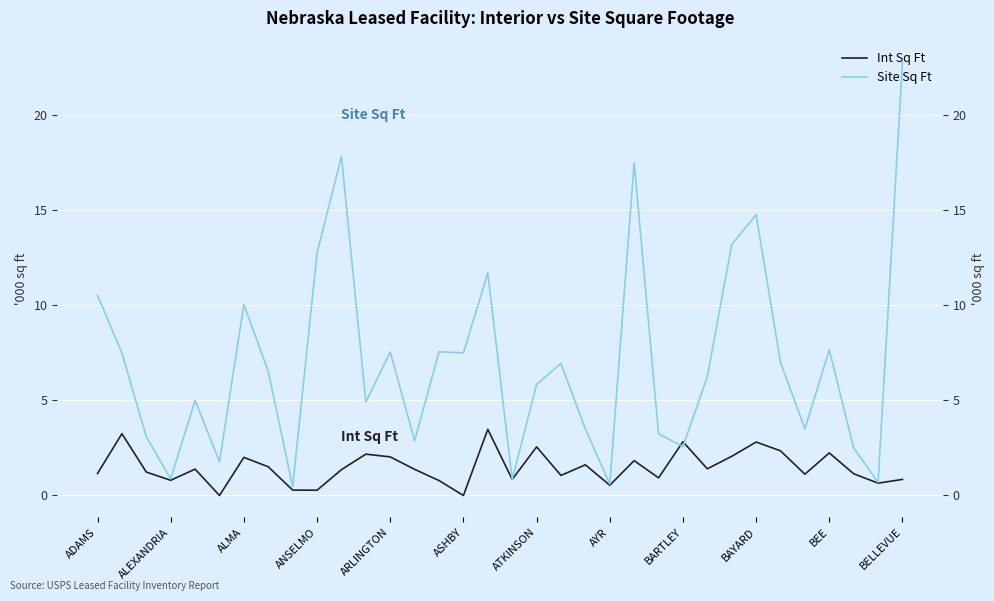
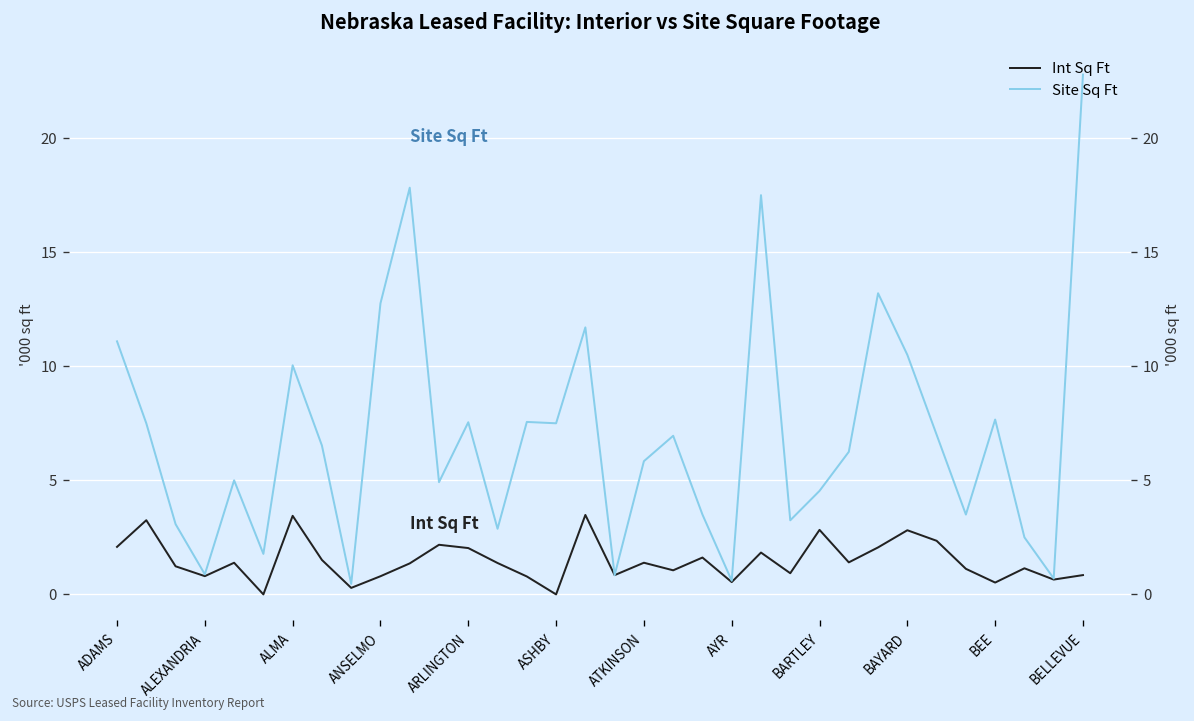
  {
    "Int Sq Ft": {
-     "ADAMS": 1.2,
-     "ALMA": 2.0,
-     "ANSELMO": 0.3,
+     "ADAMS": 2.1,
+     "ALMA": 3.4,
+     "ANSELMO": 0.8,
      "ARLINGTON": 2.0,
      "ASHBY": 0.0,
-     "ATKINSON": 2.6,
+     "ATKINSON": 1.4,
      "BARTLEY": 2.8,
      "BAYARD": 2.8,
-     "BEE": 2.2,
+     "BEE": 0.5,
      "BELLEVUE": 0.8
    },
    "Site Sq Ft": {
-     "ADAMS": 10.5,
+     "ADAMS": 11.1,
      "ALMA": 10.0,
      "ANSELMO": 12.8,
      "ARLINGTON": 7.5,
      "ASHBY": 7.5,
      "ATKINSON": 5.8,
-     "BARTLEY": 2.6,
-     "BAYARD": 14.8,
+     "BARTLEY": 4.5,
+     "BAYARD": 10.5,
      "BEE": 7.7,
      "BELLEVUE": 22.8
    }
  }
